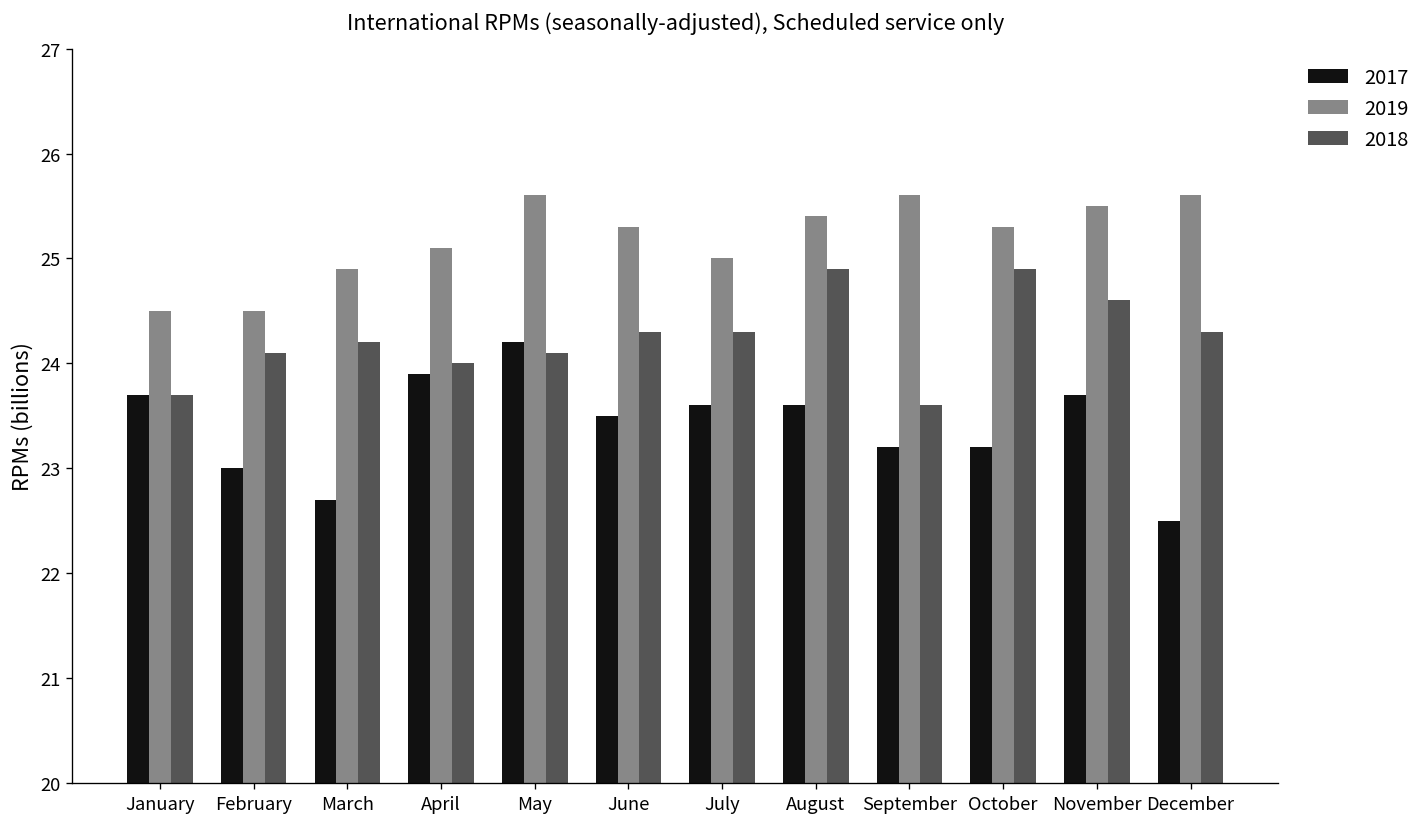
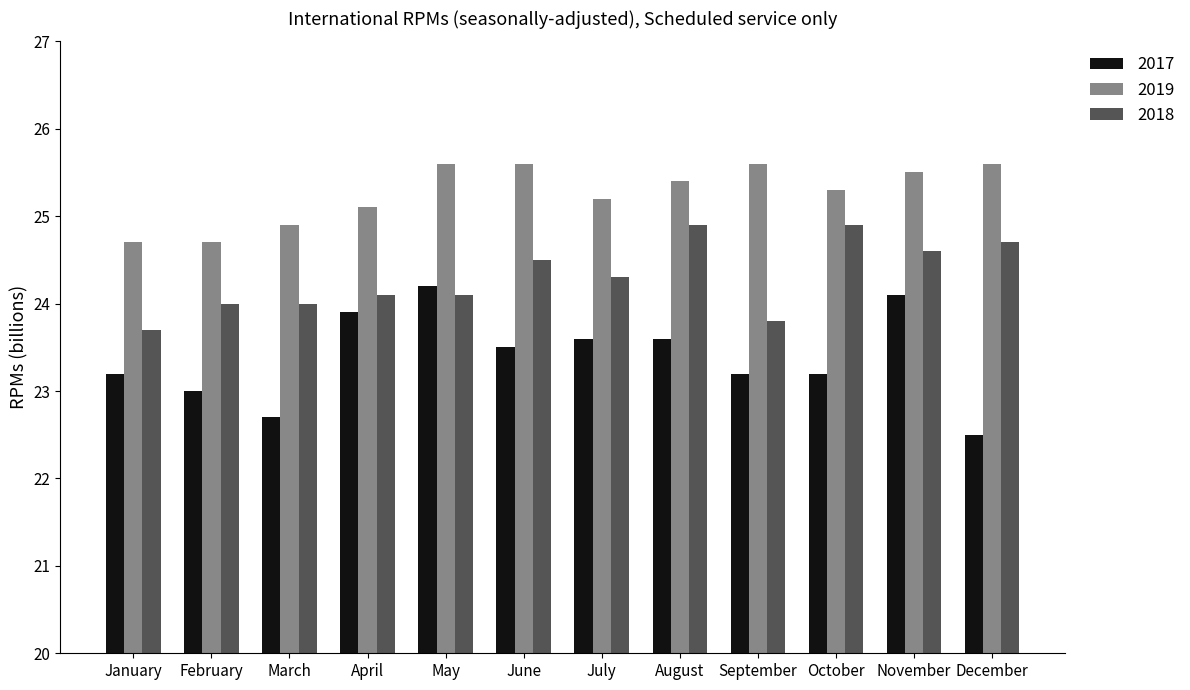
  {
    "2017": {
-     "January": 23.7,
+     "January": 23.2,
      "February": 23.0,
      "March": 22.7,
      "April": 23.9,
      "May": 24.2,
      "June": 23.5,
      "July": 23.6,
      "August": 23.6,
      "September": 23.2,
      "October": 23.2,
-     "November": 23.7,
+     "November": 24.1,
      "December": 22.5
    },
    "2019": {
-     "January": 24.5,
-     "February": 24.5,
+     "January": 24.7,
+     "February": 24.7,
      "March": 24.9,
      "April": 25.1,
      "May": 25.6,
-     "June": 25.3,
-     "July": 25.0,
+     "June": 25.6,
+     "July": 25.2,
      "August": 25.4,
      "September": 25.6,
      "October": 25.3,
      "November": 25.5,
      "December": 25.6
    },
    "2018": {
      "January": 23.7,
-     "February": 24.1,
-     "March": 24.2,
-     "April": 24.0,
+     "February": 24.0,
+     "March": 24.0,
+     "April": 24.1,
      "May": 24.1,
-     "June": 24.3,
+     "June": 24.5,
      "July": 24.3,
      "August": 24.9,
-     "September": 23.6,
+     "September": 23.8,
      "October": 24.9,
      "November": 24.6,
-     "December": 24.3
+     "December": 24.7
    }
  }
